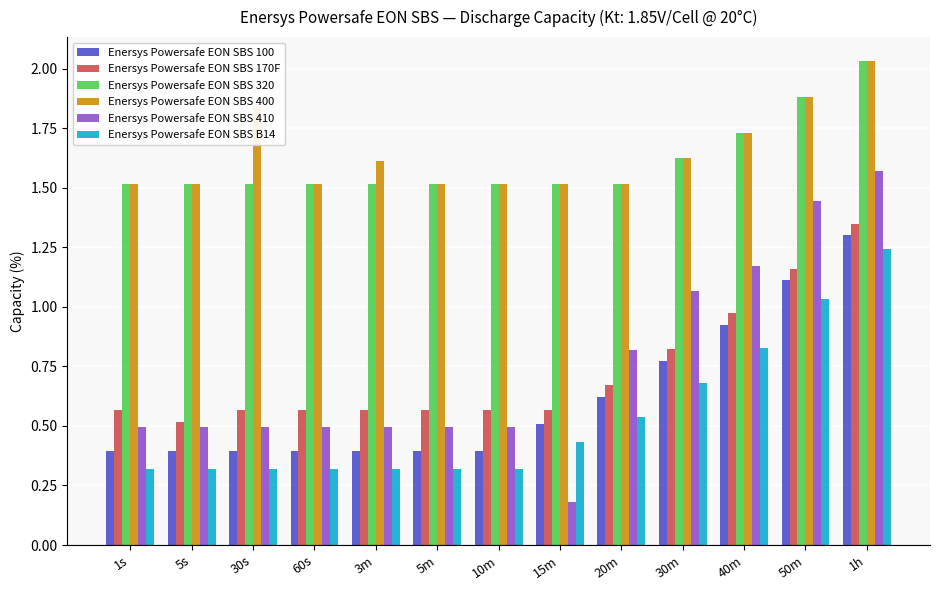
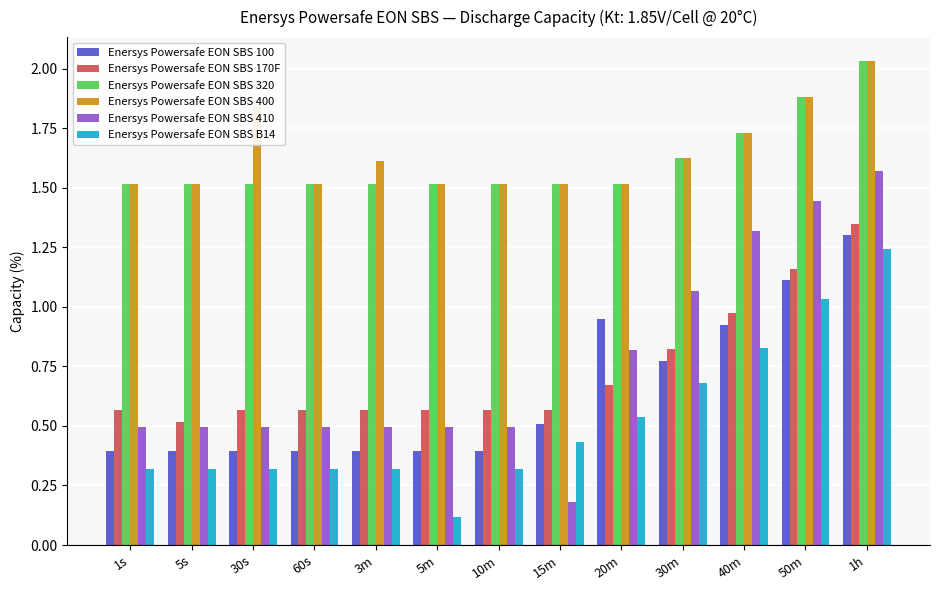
  {
    "Enersys Powersafe EON SBS 100": {
      "1s": 0.40,
      "5s": 0.40,
      "30s": 0.40,
      "60s": 0.40,
      "3m": 0.40,
      "5m": 0.40,
      "10m": 0.40,
      "15m": 0.51,
-     "20m": 0.62,
+     "20m": 0.95,
      "30m": 0.77,
      "40m": 0.93,
      "50m": 1.11,
      "1h": 1.30
    },
    "Enersys Powersafe EON SBS 170F": {
      "1s": 0.57,
      "5s": 0.52,
      "30s": 0.57,
      "60s": 0.57,
      "3m": 0.57,
      "5m": 0.57,
      "10m": 0.57,
      "15m": 0.57,
      "20m": 0.67,
      "30m": 0.82,
      "40m": 0.97,
      "50m": 1.16,
      "1h": 1.35
    },
    "Enersys Powersafe EON SBS 320": {
      "1s": 1.52,
      "5s": 1.52,
      "30s": 1.52,
      "60s": 1.52,
      "3m": 1.52,
      "5m": 1.52,
      "10m": 1.52,
      "15m": 1.52,
      "20m": 1.52,
      "30m": 1.62,
      "40m": 1.73,
      "50m": 1.88,
      "1h": 2.03
    },
    "Enersys Powersafe EON SBS 400": {
      "1s": 1.52,
      "5s": 1.52,
      "60s": 1.52,
      "3m": 1.61,
      "5m": 1.52,
      "10m": 1.52,
      "15m": 1.52,
      "20m": 1.52,
      "30m": 1.62,
      "40m": 1.73,
      "50m": 1.88,
      "1h": 2.03
    },
    "Enersys Powersafe EON SBS 410": {
      "1s": 0.50,
      "5s": 0.50,
      "30s": 0.50,
      "60s": 0.50,
      "3m": 0.50,
      "5m": 0.50,
      "10m": 0.50,
      "15m": 0.18,
      "20m": 0.82,
      "30m": 1.07,
-     "40m": 1.17,
+     "40m": 1.32,
      "50m": 1.45,
      "1h": 1.57
    },
    "Enersys Powersafe EON SBS B14": {
      "1s": 0.32,
      "5s": 0.32,
      "30s": 0.32,
      "60s": 0.32,
      "3m": 0.32,
-     "5m": 0.32,
+     "5m": 0.12,
      "10m": 0.32,
      "15m": 0.43,
      "20m": 0.54,
      "30m": 0.68,
      "40m": 0.83,
      "50m": 1.04,
      "1h": 1.24
    }
  }
